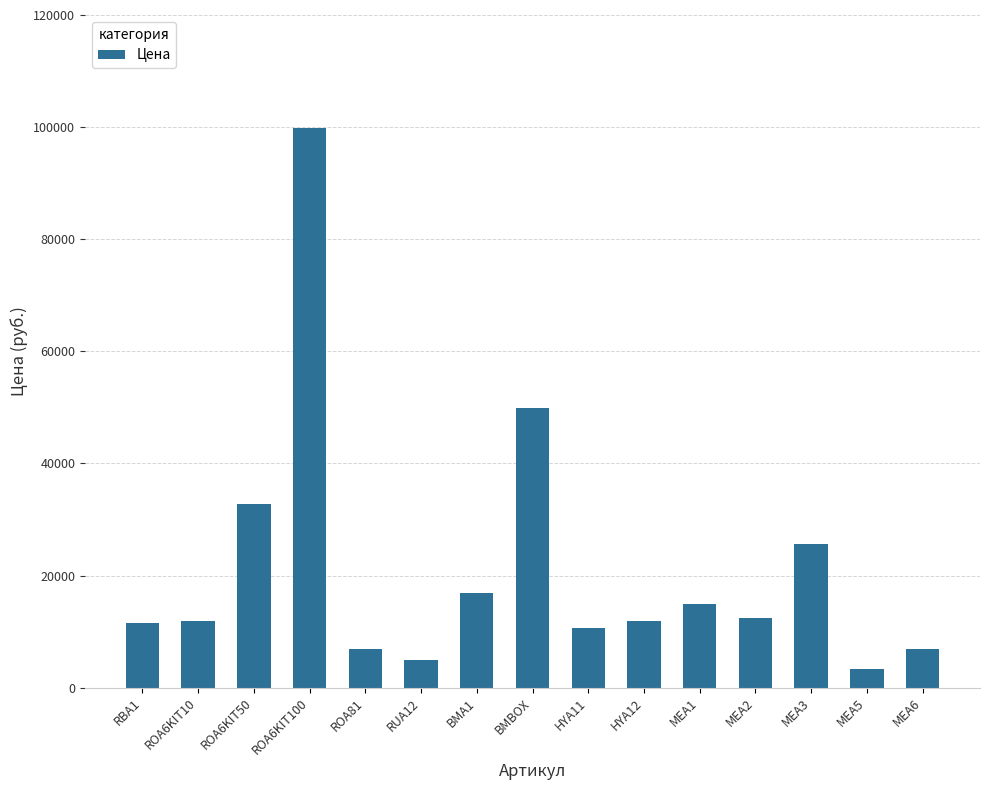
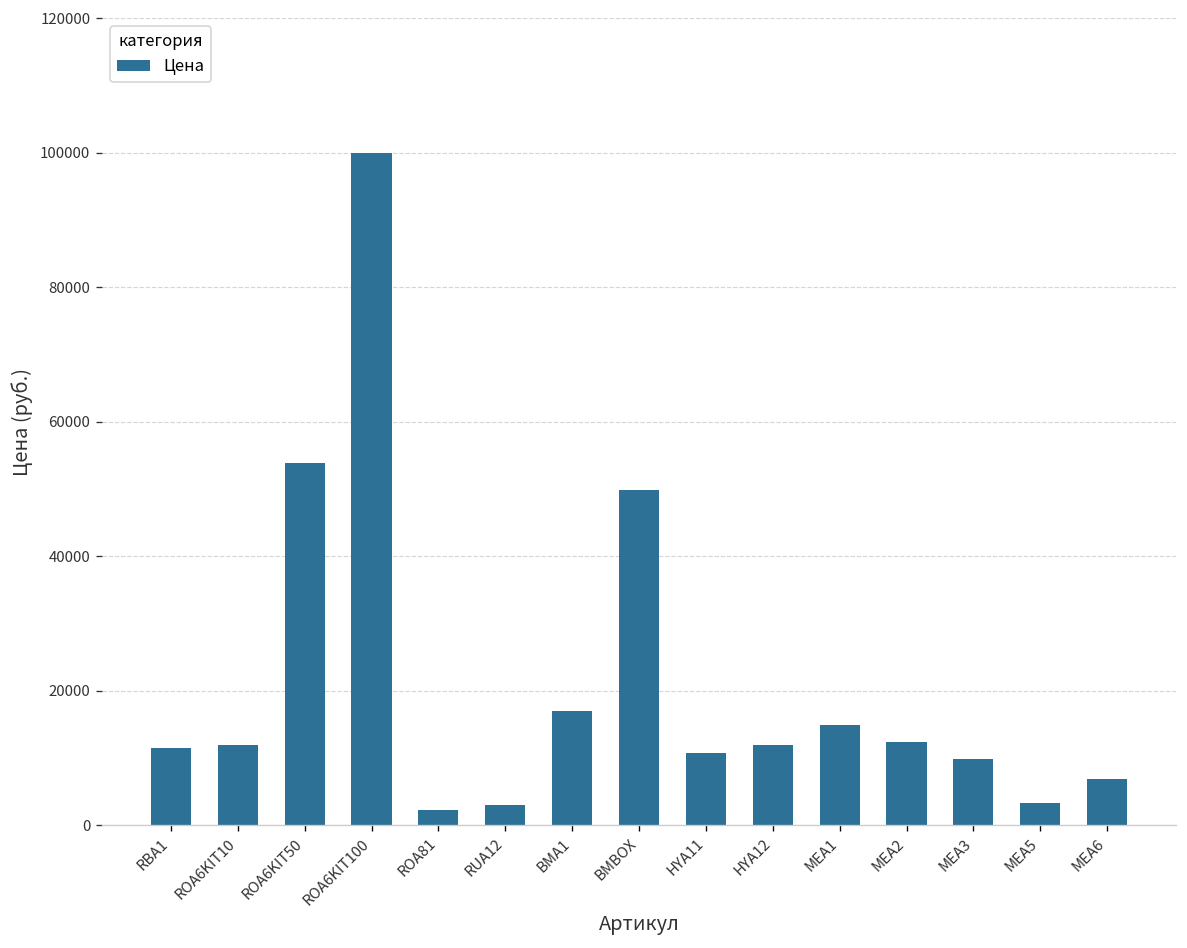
  {
    "RBA1": 12000,
    "ROA6KIT10": 12000,
-   "ROA6KIT50": 33000,
+   "ROA6KIT50": 54000,
    "ROA6KIT100": 100000,
-   "ROA81": 7000,
-   "RUA12": 5000,
+   "ROA81": 2000,
+   "RUA12": 3000,
    "BMA1": 17000,
    "BMBOX": 50000,
    "HYA11": 11000,
    "HYA12": 12000,
    "MEA1": 15000,
    "MEA2": 12000,
-   "MEA3": 26000,
+   "MEA3": 10000,
    "MEA5": 3000,
    "MEA6": 7000
  }
